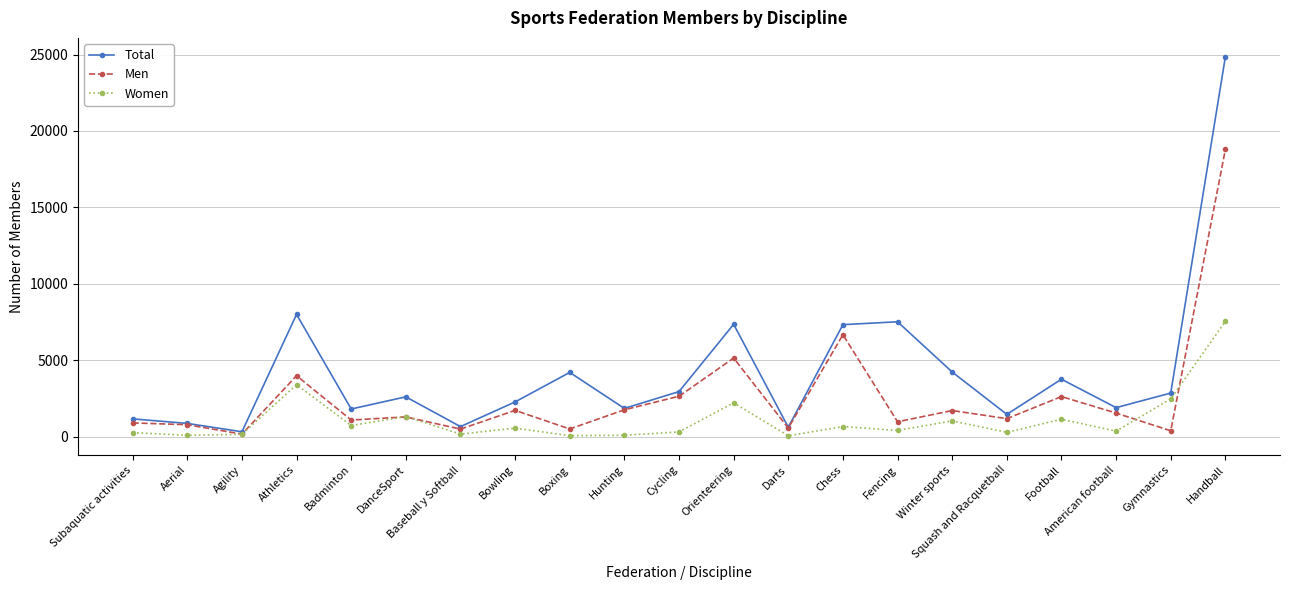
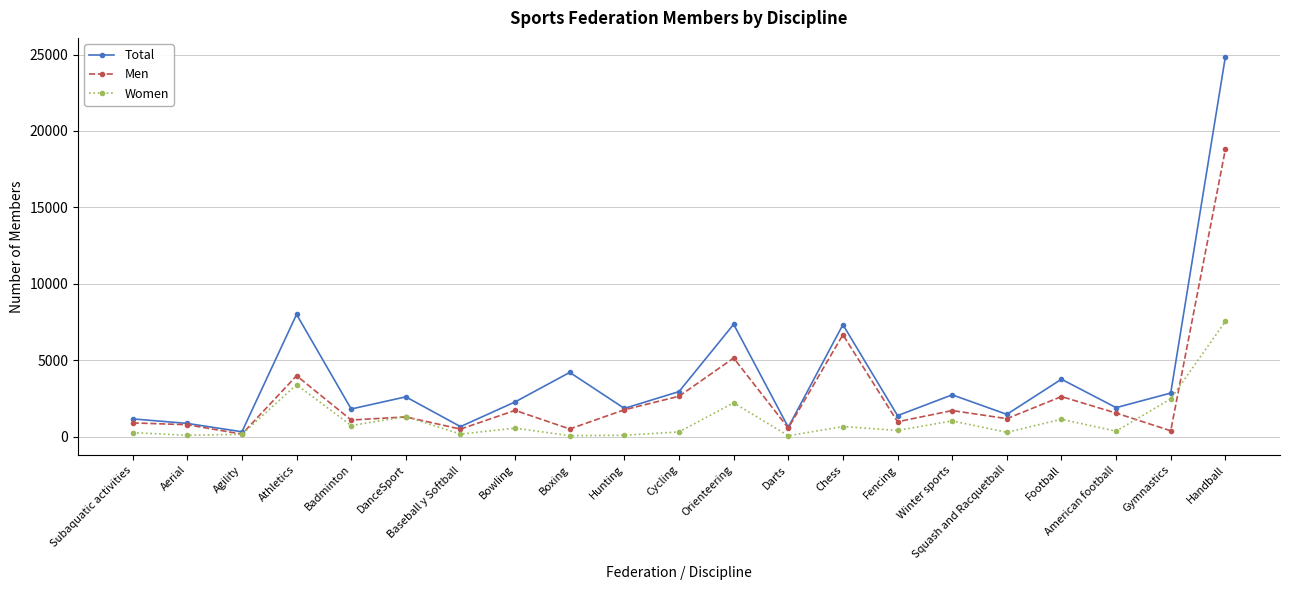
  {
    "Total": {
      "Subaquatic activities": 1200,
      "Athletics": 8000,
      "Badminton": 1800,
      "DanceSport": 2600,
      "Bowling": 2300,
      "Boxing": 4200,
      "Cycling": 2900,
      "Orienteering": 7400,
      "Chess": 7300,
-     "Fencing": 7500,
-     "Winter sports": 4200,
+     "Fencing": 1400,
+     "Winter sports": 2700,
      "Squash and Racquetball": 1500,
      "Football": 3800,
      "American football": 1900,
      "Gymnastics": 2900,
      "Handball": 24900
    },
    "Men": {
      "Subaquatic activities": 900,
      "Athletics": 4000,
      "Badminton": 1100,
      "Bowling": 1700,
      "Boxing": 500,
      "Cycling": 2600,
      "Orienteering": 5100,
      "Chess": 6700,
      "Fencing": 1000,
      "Winter sports": 1700,
      "Squash and Racquetball": 1200,
      "Football": 2600,
      "American football": 1500,
      "Gymnastics": 400,
      "Handball": 18800
    },
    "Women": {
      "Subaquatic activities": 300,
      "Aerial": 100,
      "Athletics": 3400,
      "Badminton": 700,
      "Baseball y Softball": 200,
      "Bowling": 600,
      "Boxing": 100,
      "Hunting": 100,
      "Cycling": 300,
      "Orienteering": 2200,
      "Darts": 100,
      "Chess": 700,
      "Fencing": 400,
      "Winter sports": 1000,
      "Squash and Racquetball": 300,
      "Football": 1100,
      "American football": 400,
      "Gymnastics": 2500,
      "Handball": 7500
    }
  }
